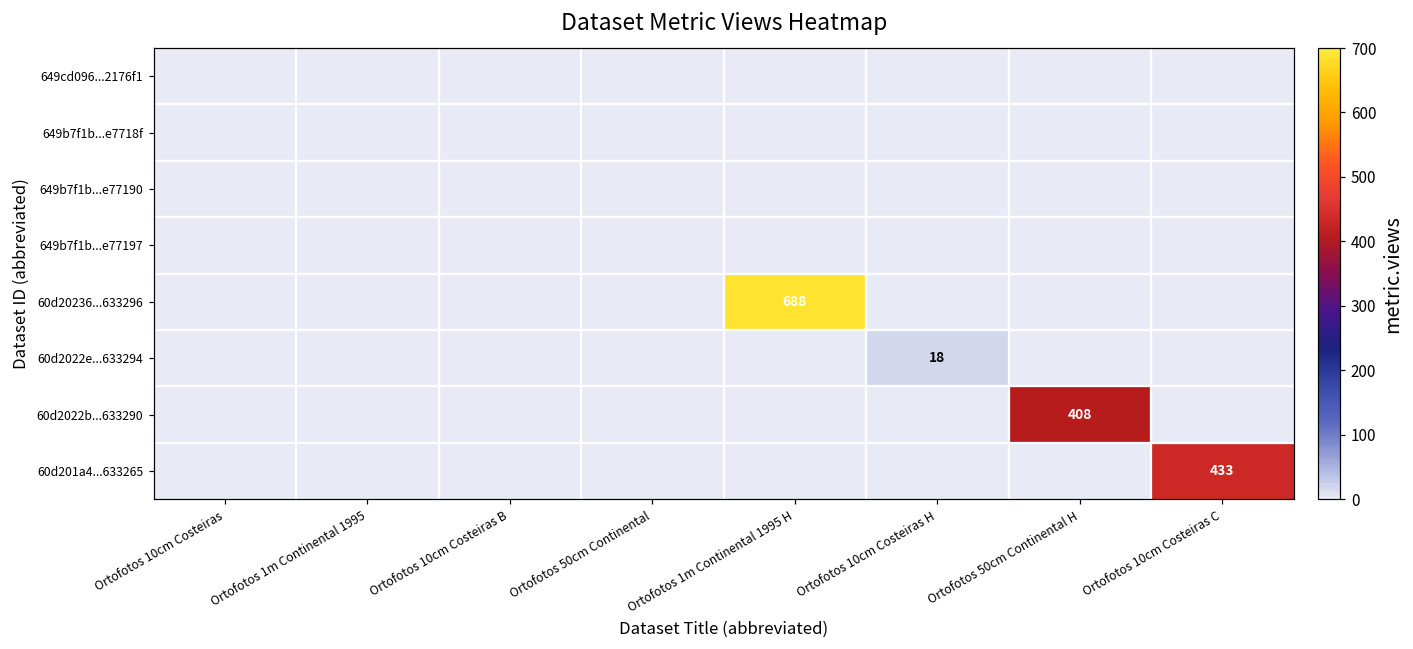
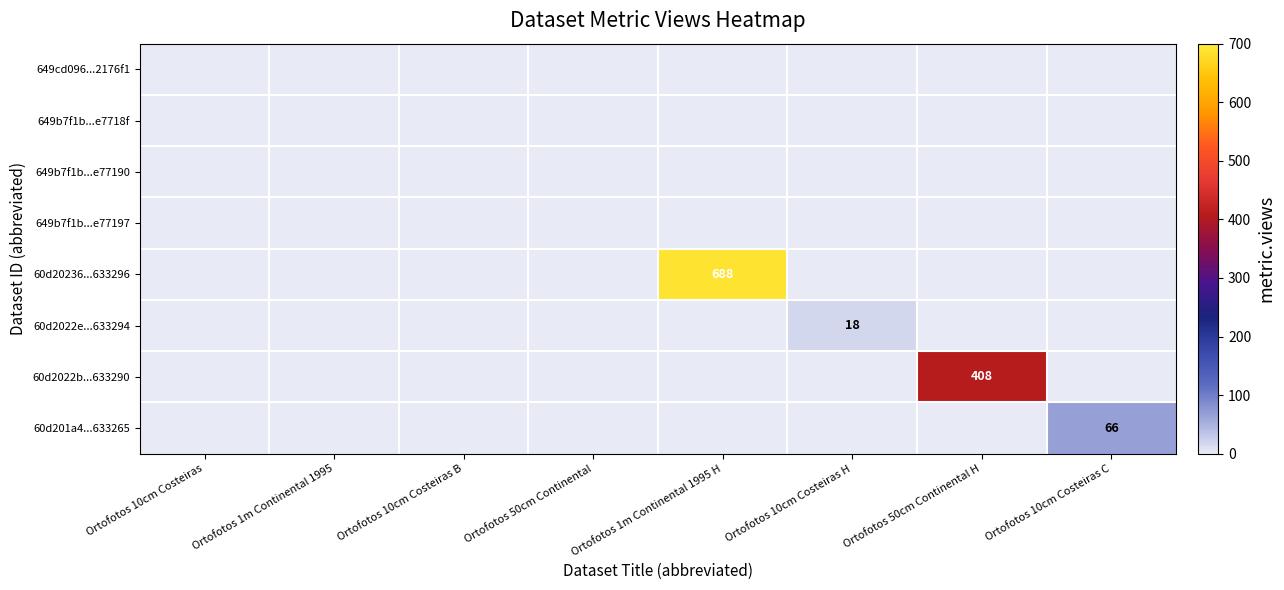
  {
    "60d20236...633296": {
      "Ortofotos 1m Continental 1995 H": 688
    },
    "60d2022e...633294": {
      "Ortofotos 10cm Costeiras H": 18
    },
    "60d2022b...633290": {
      "Ortofotos 50cm Continental H": 408
    },
    "60d201a4...633265": {
-     "Ortofotos 10cm Costeiras C": 433
+     "Ortofotos 10cm Costeiras C": 66
    }
  }
